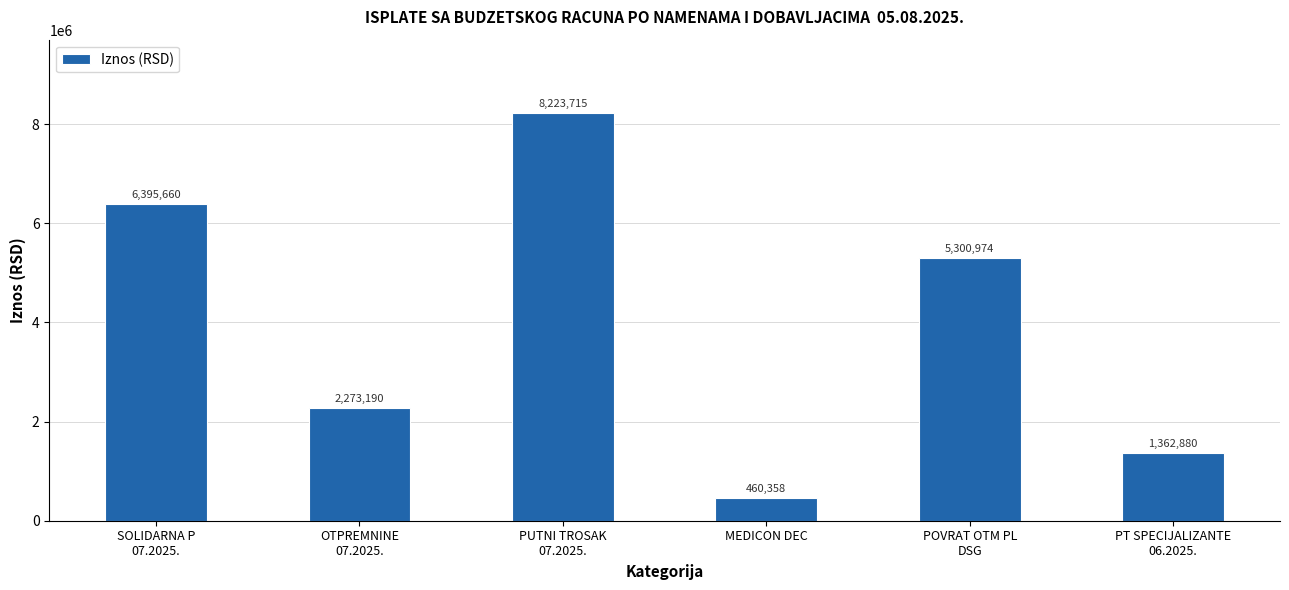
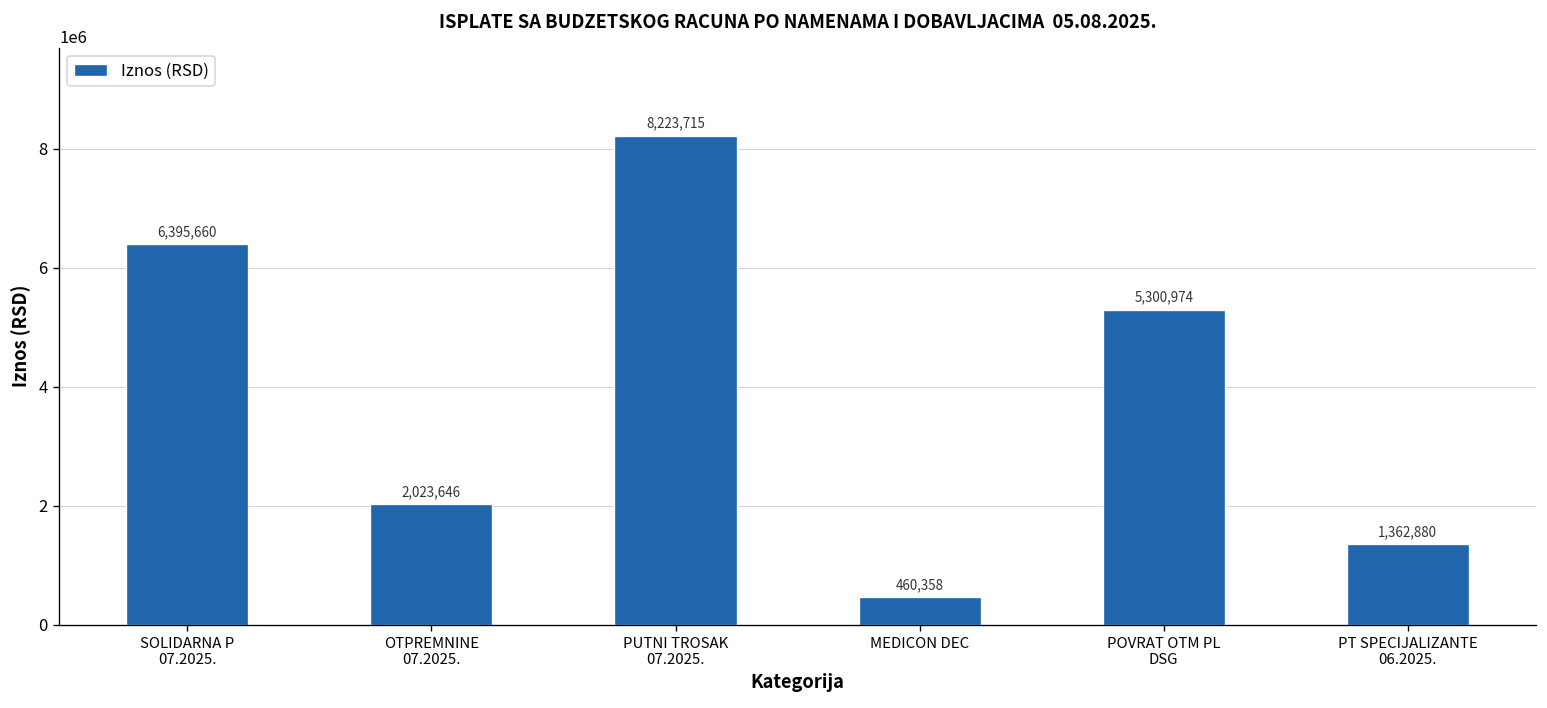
  {
    "SOLIDARNA P 07.2025.": "6,395,660",
-   "OTPREMNINE 07.2025.": "2,273,190",
+   "OTPREMNINE 07.2025.": "2,023,646",
    "PUTNI TROSAK 07.2025.": "8,223,715",
    "MEDICON DEC": "460,358",
    "POVRAT OTM PL DSG": "5,300,974",
    "PT SPECIJALIZANTE 06.2025.": "1,362,880"
  }
